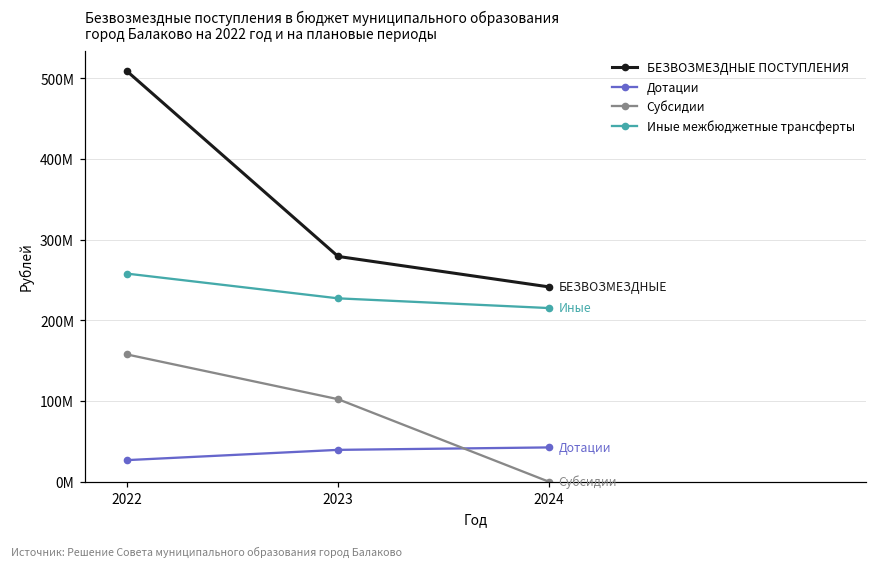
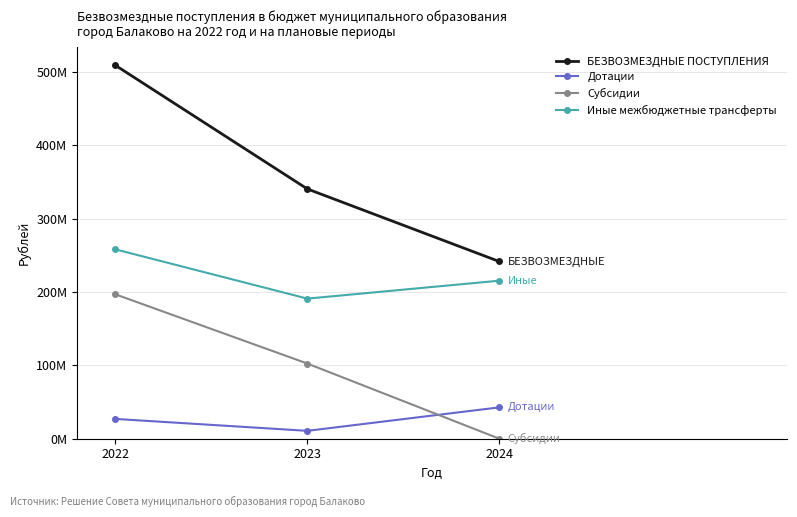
  {
    "БЕЗВОЗМЕЗДНЫЕ ПОСТУПЛЕНИЯ": {
      "2022": 510000000,
-     "2023": 280000000,
+     "2023": 340000000,
      "2024": 240000000
    },
    "Дотации": {
      "2022": 30000000,
-     "2023": 40000000,
+     "2023": 10000000,
      "2024": 40000000
    },
    "Субсидии": {
-     "2022": 160000000,
+     "2022": 200000000,
      "2023": 100000000,
      "2024": 0
    },
    "Иные межбюджетные трансферты": {
      "2022": 260000000,
-     "2023": 230000000,
+     "2023": 190000000,
      "2024": 220000000
    }
  }
